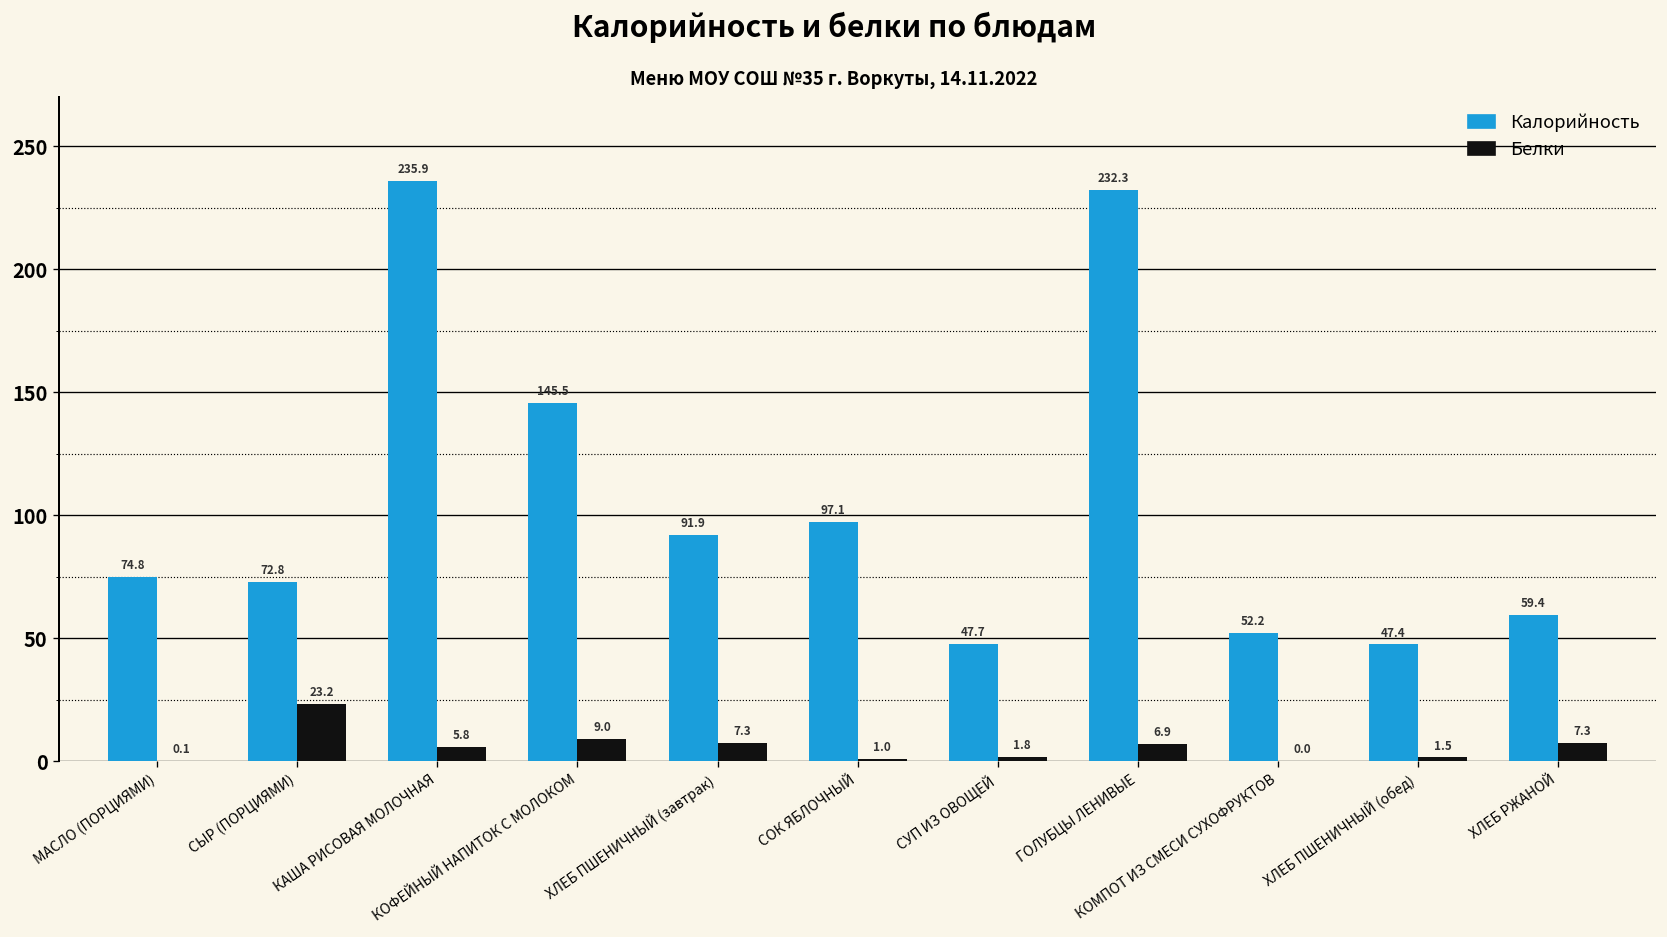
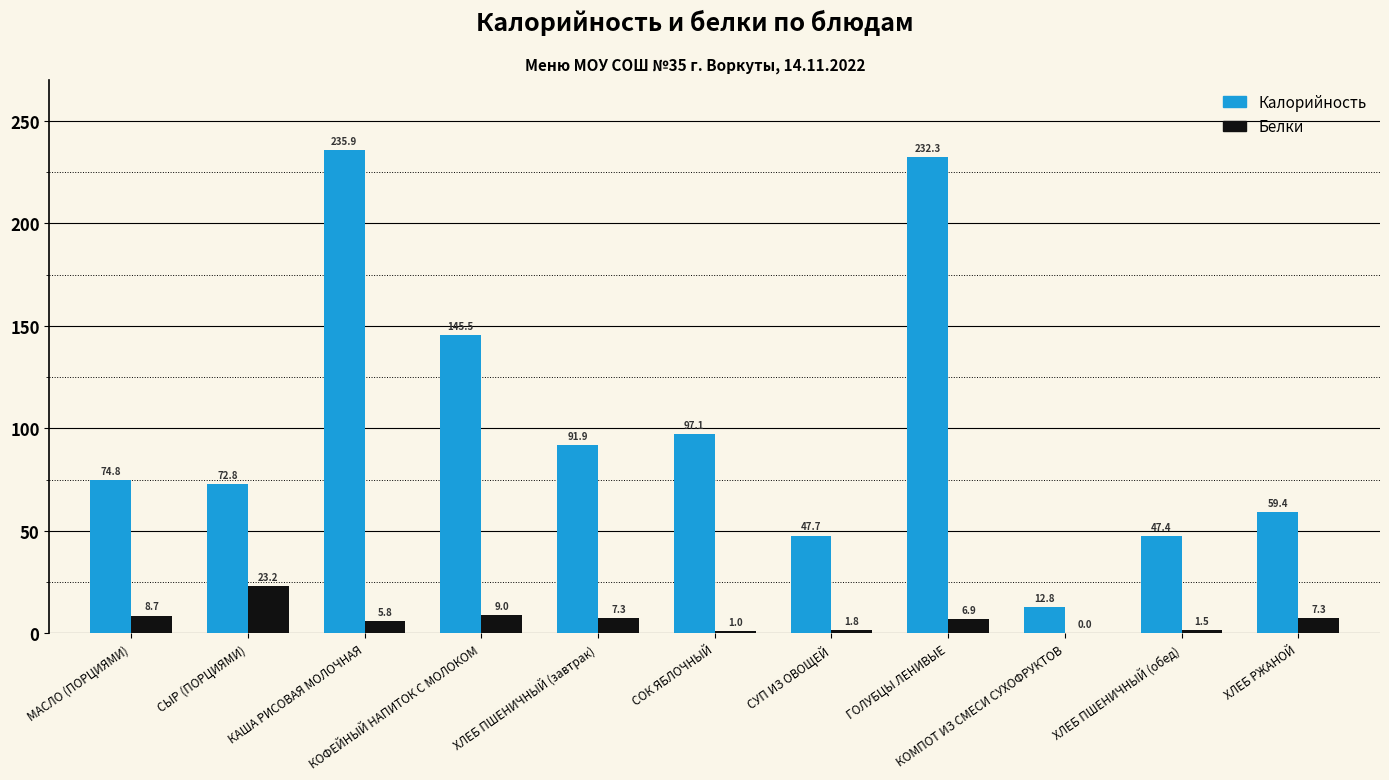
  {
    "Калорийность": {
      "МАСЛО (ПОРЦИЯМИ)": 74.8,
      "СЫР (ПОРЦИЯМИ)": 72.8,
      "КАША РИСОВАЯ МОЛОЧНАЯ": 235.9,
      "КОФЕЙНЫЙ НАПИТОК С МОЛОКОМ": 145.5,
      "ХЛЕБ ПШЕНИЧНЫЙ (завтрак)": 91.9,
      "СОК ЯБЛОЧНЫЙ": 97.1,
      "СУП ИЗ ОВОЩЕЙ": 47.7,
      "ГОЛУБЦЫ ЛЕНИВЫЕ": 232.3,
-     "КОМПОТ ИЗ СМЕСИ СУХОФРУКТОВ": 52.2,
+     "КОМПОТ ИЗ СМЕСИ СУХОФРУКТОВ": 12.8,
      "ХЛЕБ ПШЕНИЧНЫЙ (обед)": 47.4,
      "ХЛЕБ РЖАНОЙ": 59.4
    },
    "Белки": {
-     "МАСЛО (ПОРЦИЯМИ)": 0.1,
+     "МАСЛО (ПОРЦИЯМИ)": 8.7,
      "СЫР (ПОРЦИЯМИ)": 23.2,
      "КАША РИСОВАЯ МОЛОЧНАЯ": 5.8,
      "КОФЕЙНЫЙ НАПИТОК С МОЛОКОМ": 9.0,
      "ХЛЕБ ПШЕНИЧНЫЙ (завтрак)": 7.3,
      "СОК ЯБЛОЧНЫЙ": 1.0,
      "СУП ИЗ ОВОЩЕЙ": 1.8,
      "ГОЛУБЦЫ ЛЕНИВЫЕ": 6.9,
      "КОМПОТ ИЗ СМЕСИ СУХОФРУКТОВ": 0.0,
      "ХЛЕБ ПШЕНИЧНЫЙ (обед)": 1.5,
      "ХЛЕБ РЖАНОЙ": 7.3
    }
  }
